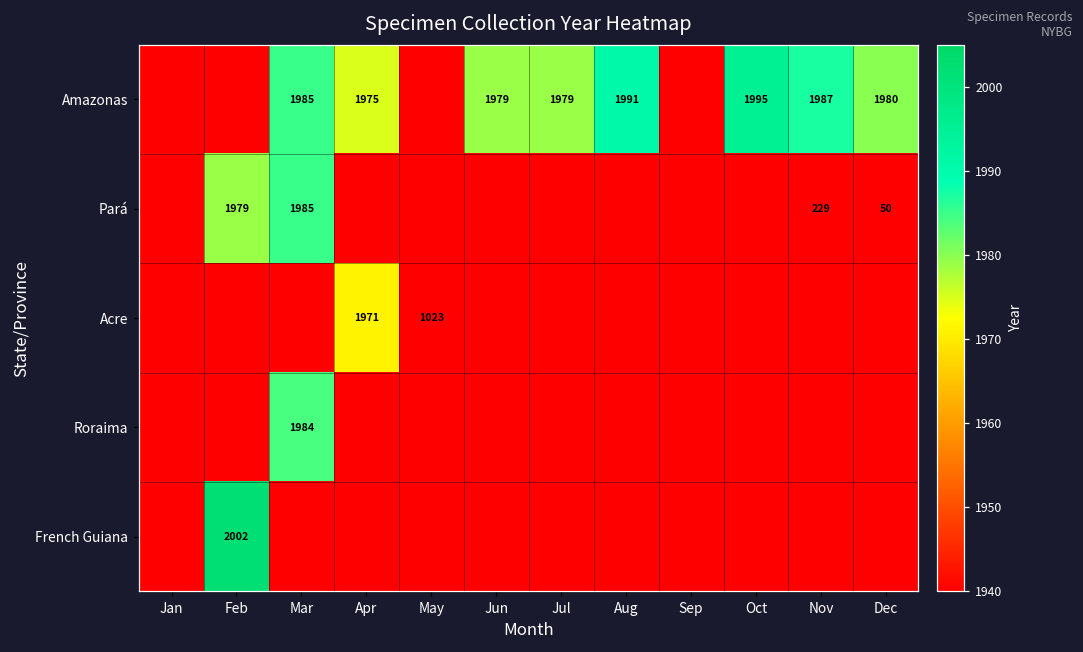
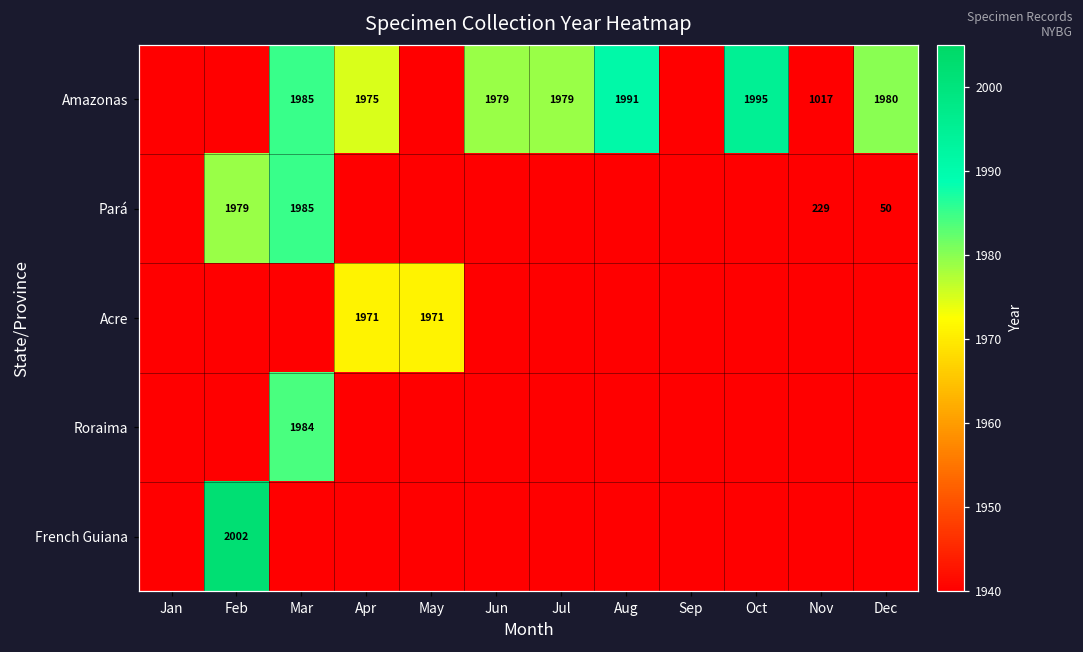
  {
    "Amazonas": {
      "Mar": 1985,
      "Apr": 1975,
      "Jun": 1979,
      "Jul": 1979,
      "Aug": 1991,
      "Oct": 1995,
-     "Nov": 1987,
+     "Nov": 1017,
      "Dec": 1980
    },
    "Pará": {
      "Feb": 1979,
      "Mar": 1985,
      "Nov": 229,
      "Dec": 50
    },
    "Acre": {
      "Apr": 1971,
-     "May": 1023
+     "May": 1971
    },
    "Roraima": {
      "Mar": 1984
    },
    "French Guiana": {
      "Feb": 2002
    }
  }
